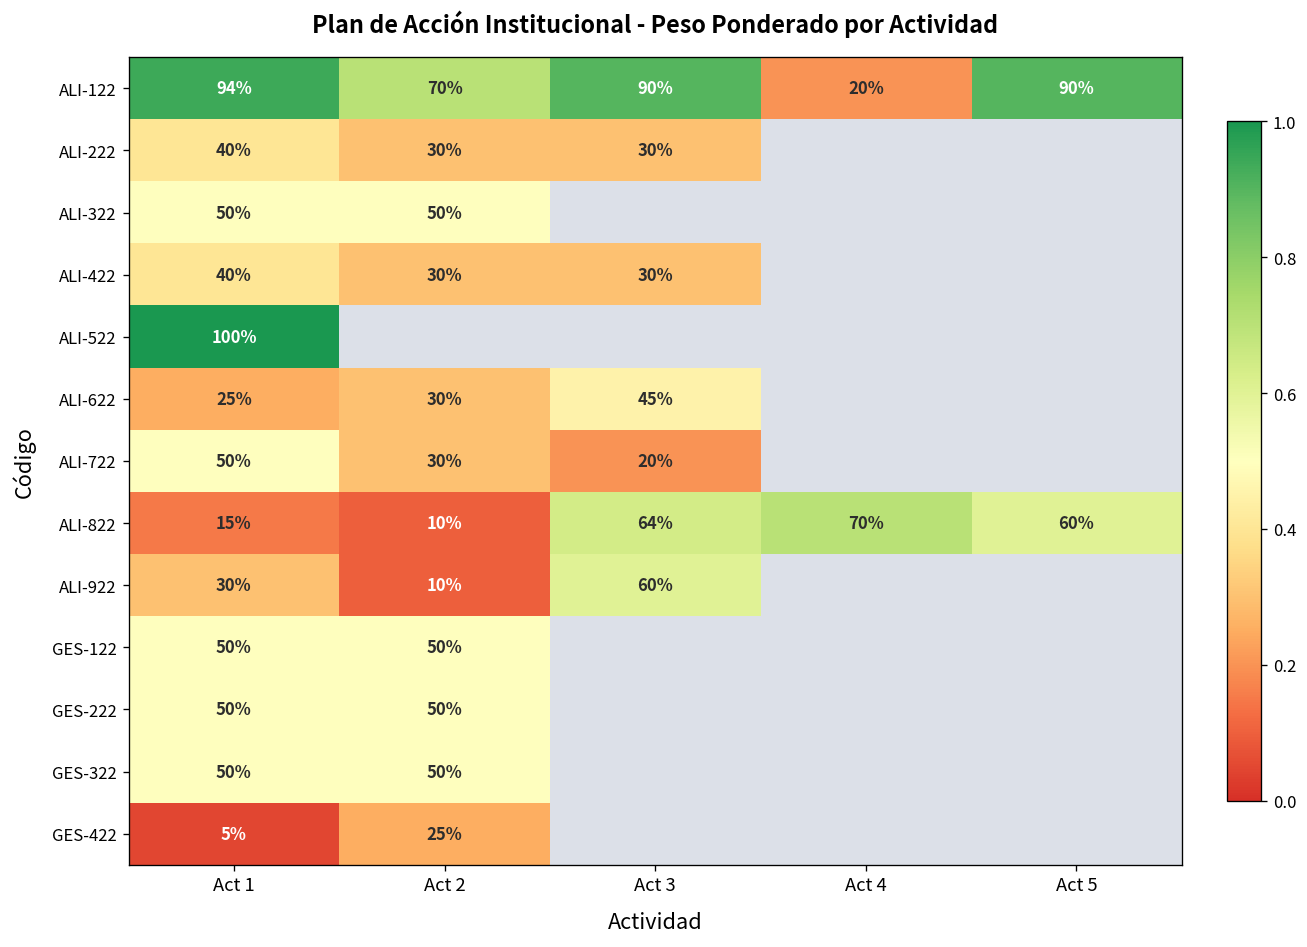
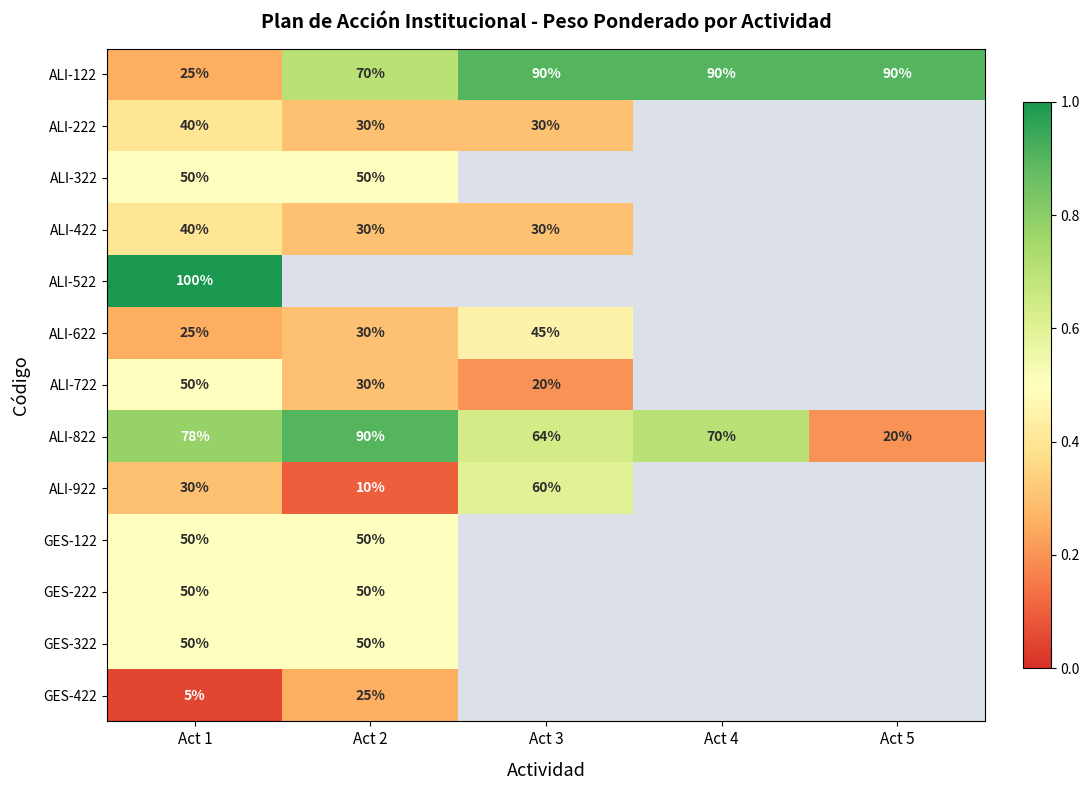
  {
    "ALI-122": {
-     "Act 1": "94%",
+     "Act 1": "25%",
      "Act 2": "70%",
      "Act 3": "90%",
-     "Act 4": "20%",
+     "Act 4": "90%",
      "Act 5": "90%"
    },
    "ALI-222": {
      "Act 1": "40%",
      "Act 2": "30%",
      "Act 3": "30%"
    },
    "ALI-322": {
      "Act 1": "50%",
      "Act 2": "50%"
    },
    "ALI-422": {
      "Act 1": "40%",
      "Act 2": "30%",
      "Act 3": "30%"
    },
    "ALI-522": {
      "Act 1": "100%"
    },
    "ALI-622": {
      "Act 1": "25%",
      "Act 2": "30%",
      "Act 3": "45%"
    },
    "ALI-722": {
      "Act 1": "50%",
      "Act 2": "30%",
      "Act 3": "20%"
    },
    "ALI-822": {
-     "Act 1": "15%",
-     "Act 2": "10%",
+     "Act 1": "78%",
+     "Act 2": "90%",
      "Act 3": "64%",
      "Act 4": "70%",
-     "Act 5": "60%"
+     "Act 5": "20%"
    },
    "ALI-922": {
      "Act 1": "30%",
      "Act 2": "10%",
      "Act 3": "60%"
    },
    "GES-122": {
      "Act 1": "50%",
      "Act 2": "50%"
    },
    "GES-222": {
      "Act 1": "50%",
      "Act 2": "50%"
    },
    "GES-322": {
      "Act 1": "50%",
      "Act 2": "50%"
    },
    "GES-422": {
      "Act 1": "5%",
      "Act 2": "25%"
    }
  }
